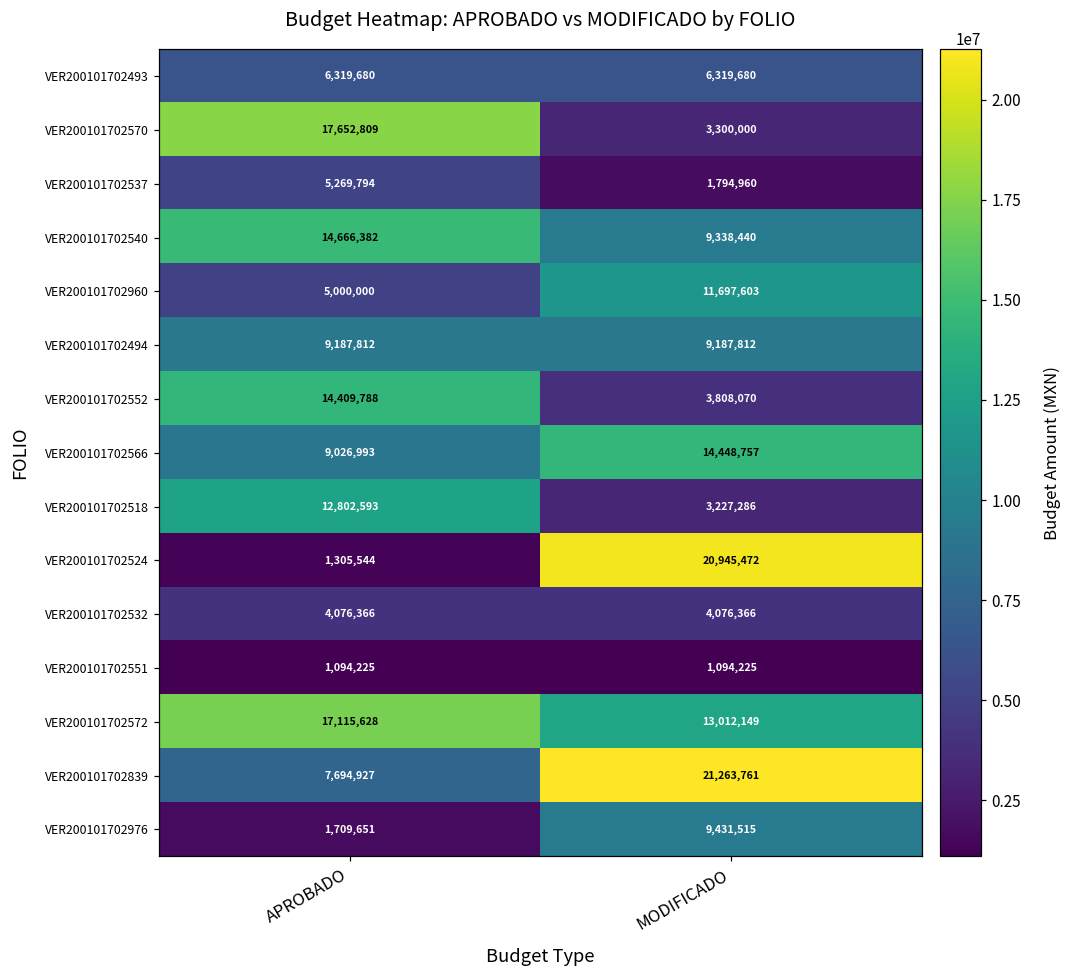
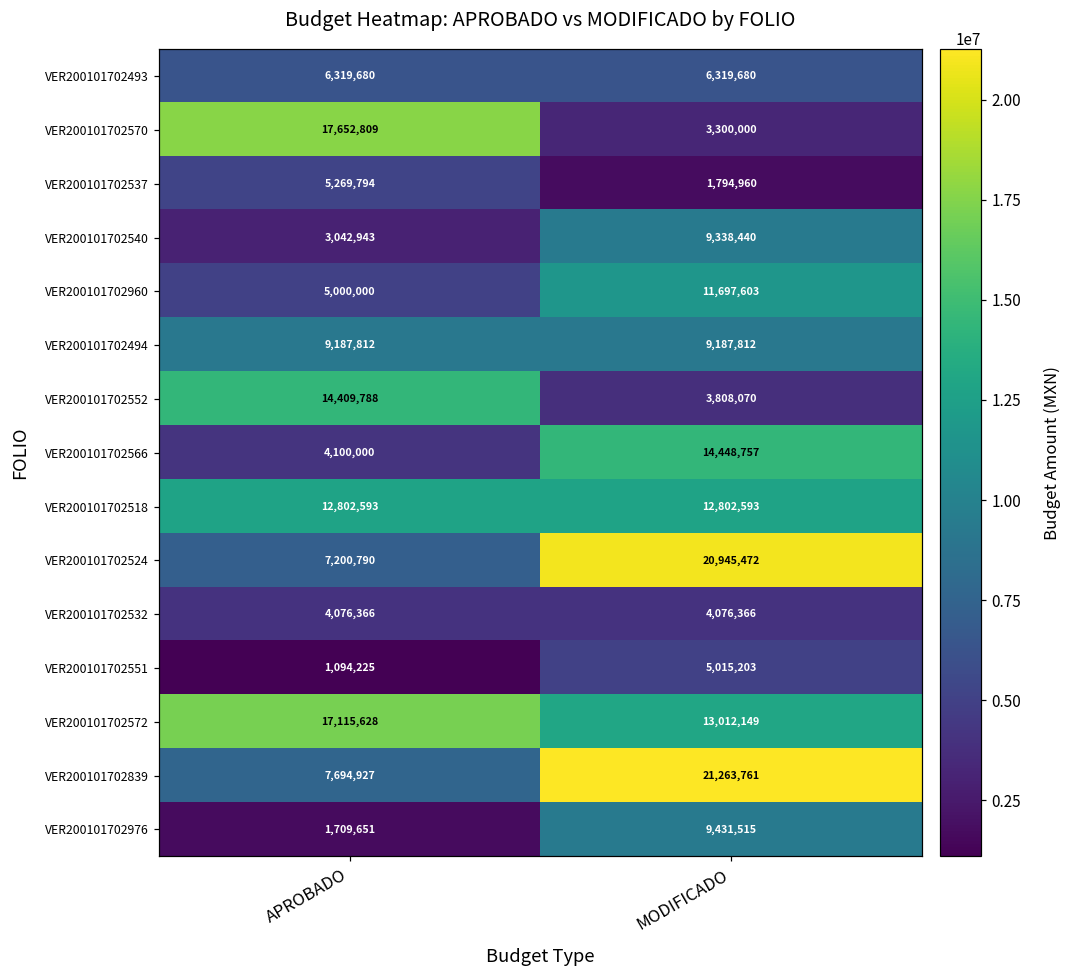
  {
    "VER200101702493": {
      "APROBADO": "6,319,680",
      "MODIFICADO": "6,319,680"
    },
    "VER200101702570": {
      "APROBADO": "17,652,809",
      "MODIFICADO": "3,300,000"
    },
    "VER200101702537": {
      "APROBADO": "5,269,794",
      "MODIFICADO": "1,794,960"
    },
    "VER200101702540": {
-     "APROBADO": "14,666,382",
+     "APROBADO": "3,042,943",
      "MODIFICADO": "9,338,440"
    },
    "VER200101702960": {
      "APROBADO": "5,000,000",
      "MODIFICADO": "11,697,603"
    },
    "VER200101702494": {
      "APROBADO": "9,187,812",
      "MODIFICADO": "9,187,812"
    },
    "VER200101702552": {
      "APROBADO": "14,409,788",
      "MODIFICADO": "3,808,070"
    },
    "VER200101702566": {
-     "APROBADO": "9,026,993",
+     "APROBADO": "4,100,000",
      "MODIFICADO": "14,448,757"
    },
    "VER200101702518": {
      "APROBADO": "12,802,593",
-     "MODIFICADO": "3,227,286"
+     "MODIFICADO": "12,802,593"
    },
    "VER200101702524": {
-     "APROBADO": "1,305,544",
+     "APROBADO": "7,200,790",
      "MODIFICADO": "20,945,472"
    },
    "VER200101702532": {
      "APROBADO": "4,076,366",
      "MODIFICADO": "4,076,366"
    },
    "VER200101702551": {
      "APROBADO": "1,094,225",
-     "MODIFICADO": "1,094,225"
+     "MODIFICADO": "5,015,203"
    },
    "VER200101702572": {
      "APROBADO": "17,115,628",
      "MODIFICADO": "13,012,149"
    },
    "VER200101702839": {
      "APROBADO": "7,694,927",
      "MODIFICADO": "21,263,761"
    },
    "VER200101702976": {
      "APROBADO": "1,709,651",
      "MODIFICADO": "9,431,515"
    }
  }
